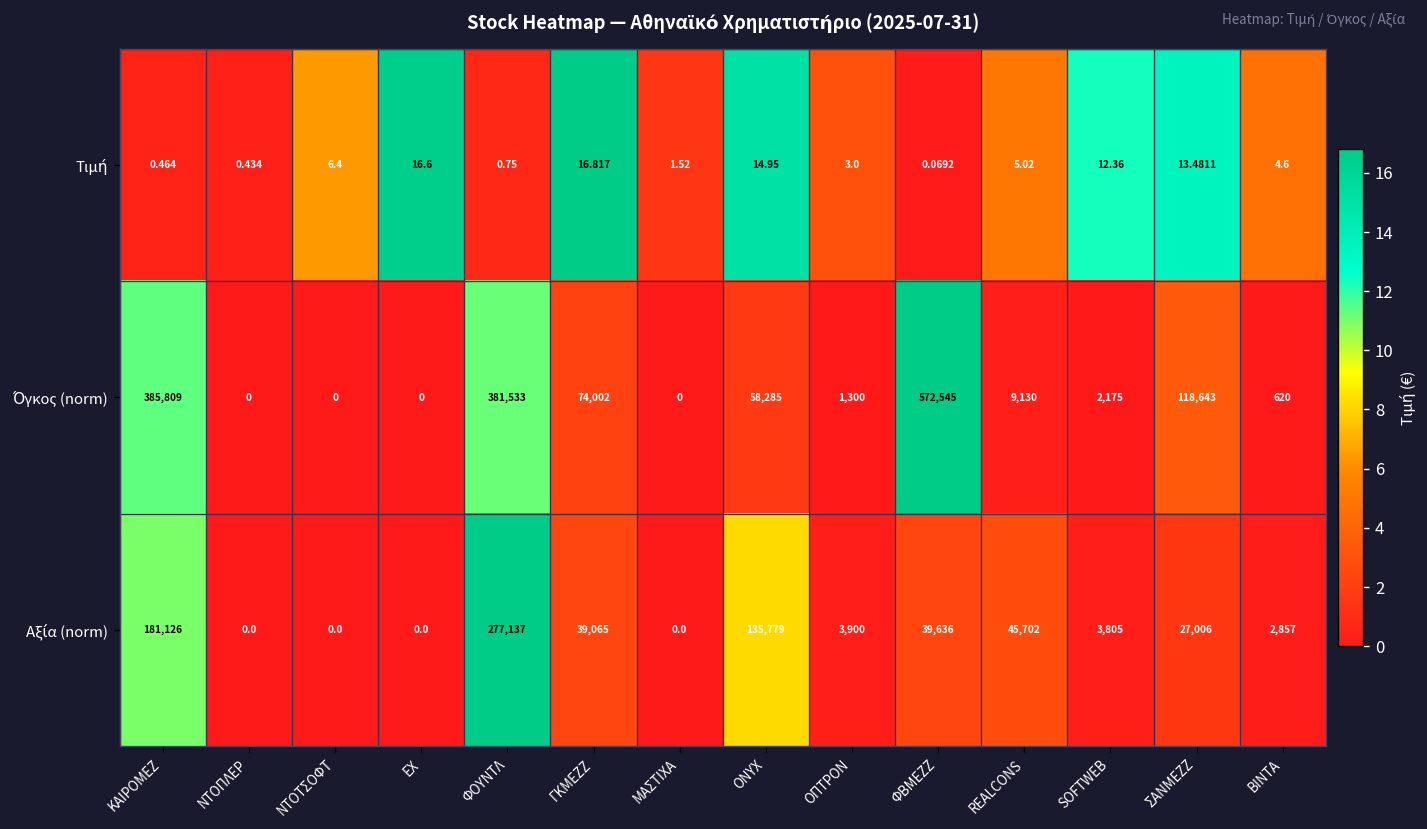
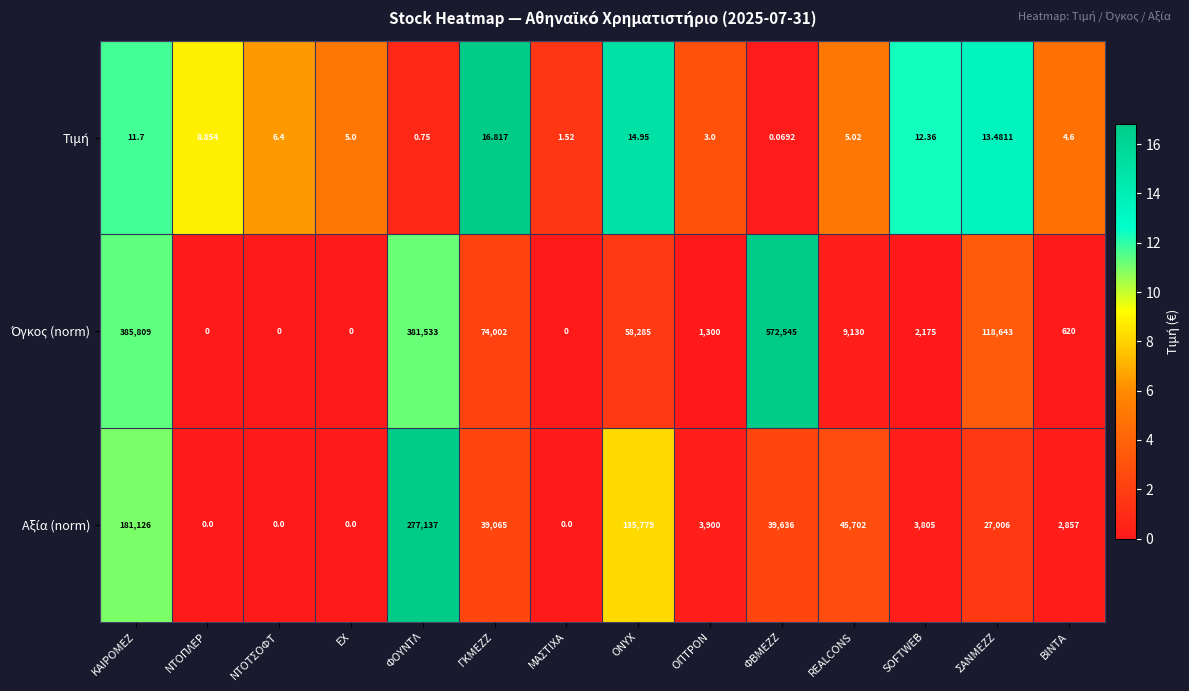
  {
    "Τιμή": {
-     "ΚΑΙΡΟΜΕΖ": "0.464",
-     "ΝΤΟΠΛΕΡ": "0.434",
+     "ΚΑΙΡΟΜΕΖ": "11.7",
+     "ΝΤΟΠΛΕΡ": "8.854",
      "ΝΤΟΤΣΟΦΤ": "6.4",
-     "ΕΧ": "16.6",
+     "ΕΧ": "5.0",
      "ΦΟΥΝΤΛ": "0.75",
      "ΓΚΜΕΖΖ": "16.817",
      "ΜΑΣΤΙΧΑ": "1.52",
      "ONYX": "14.95",
      "ΟΠΤΡΟΝ": "3.0",
      "ΦΒΜΕΖΖ": "0.0692",
      "REALCONS": "5.02",
      "SOFTWEB": "12.36",
      "ΣΑΝΜΕΖΖ": "13.4811",
      "ΒΙΝΤΑ": "4.6"
    },
    "Όγκος (norm)": {
      "ΚΑΙΡΟΜΕΖ": "385,809",
      "ΝΤΟΠΛΕΡ": "0",
      "ΝΤΟΤΣΟΦΤ": "0",
      "ΕΧ": "0",
      "ΦΟΥΝΤΛ": "381,533",
      "ΓΚΜΕΖΖ": "74,002",
      "ΜΑΣΤΙΧΑ": "0",
      "ONYX": "58,285",
      "ΟΠΤΡΟΝ": "1,300",
      "ΦΒΜΕΖΖ": "572,545",
      "REALCONS": "9,130",
      "SOFTWEB": "2,175",
      "ΣΑΝΜΕΖΖ": "118,643",
      "ΒΙΝΤΑ": "620"
    },
    "Αξία (norm)": {
      "ΚΑΙΡΟΜΕΖ": "181,126",
      "ΝΤΟΠΛΕΡ": "0.0",
      "ΝΤΟΤΣΟΦΤ": "0.0",
      "ΕΧ": "0.0",
      "ΦΟΥΝΤΛ": "277,137",
      "ΓΚΜΕΖΖ": "39,065",
      "ΜΑΣΤΙΧΑ": "0.0",
      "ONYX": "135,779",
      "ΟΠΤΡΟΝ": "3,900",
      "ΦΒΜΕΖΖ": "39,636",
      "REALCONS": "45,702",
      "SOFTWEB": "3,805",
      "ΣΑΝΜΕΖΖ": "27,006",
      "ΒΙΝΤΑ": "2,857"
    }
  }
